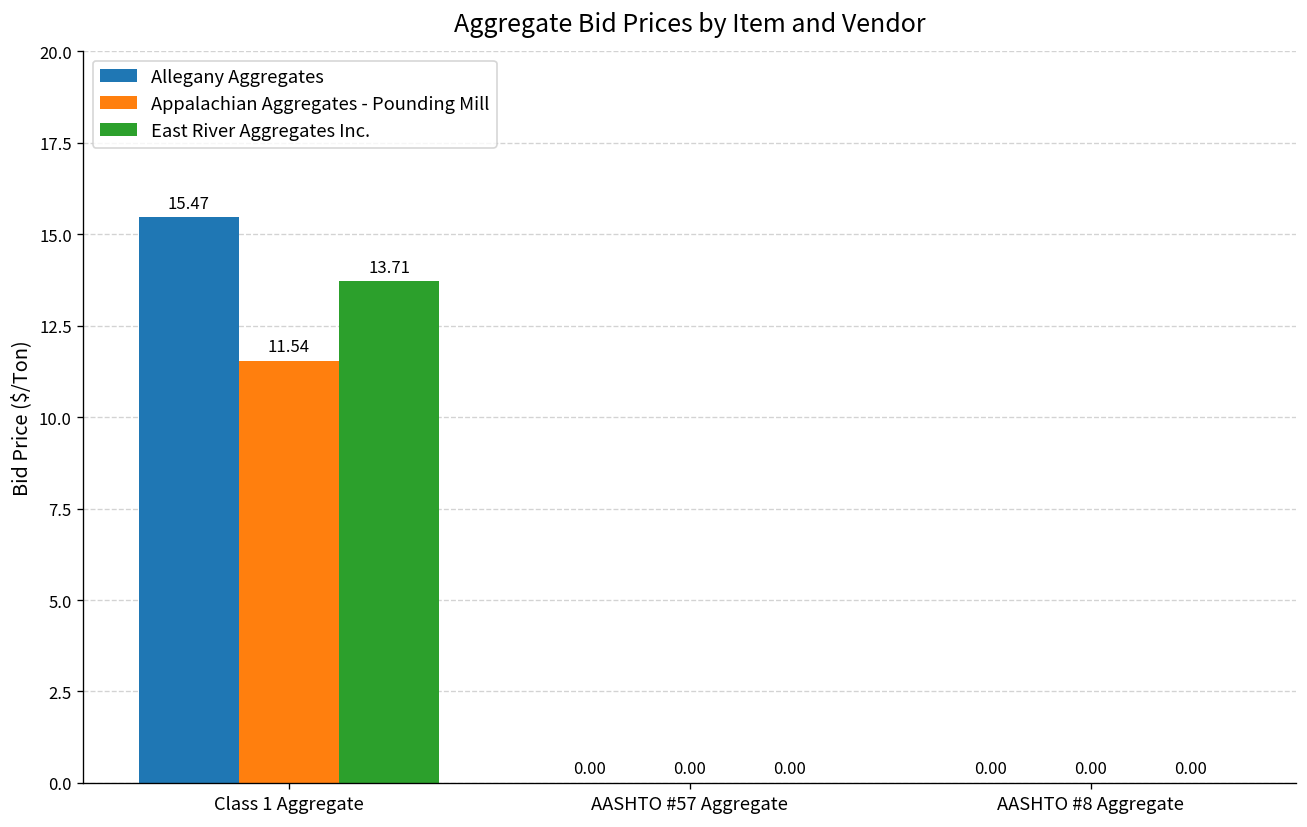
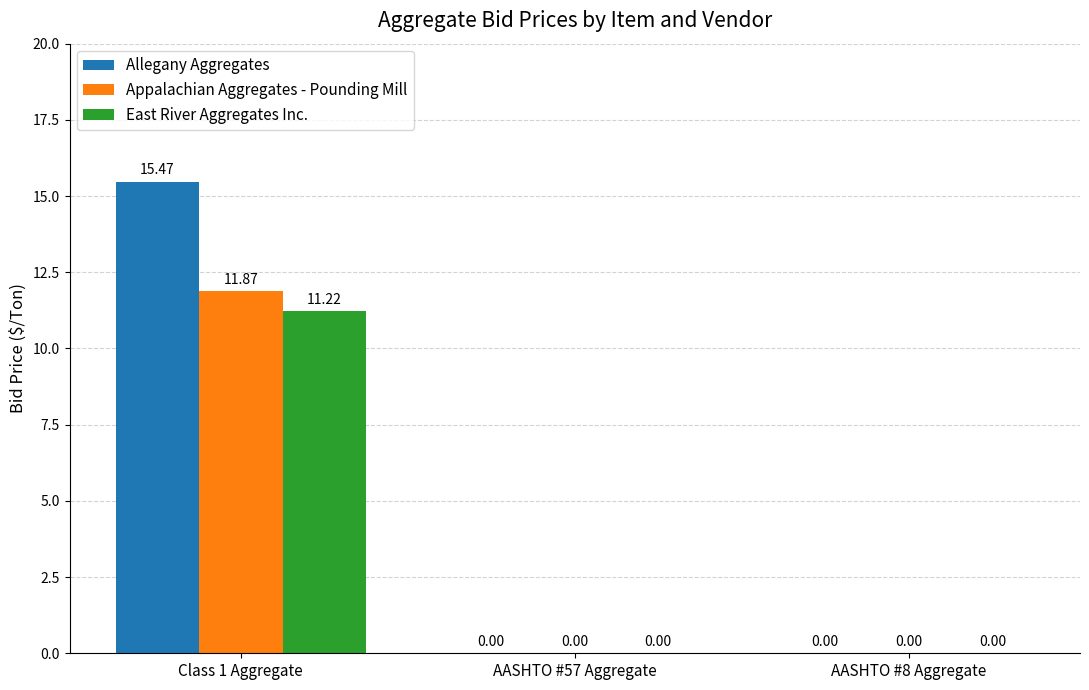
  {
    "Allegany Aggregates": {
      "Class 1 Aggregate": 15.47,
      "AASHTO #57 Aggregate": 0.00,
      "AASHTO #8 Aggregate": 0.00
    },
    "Appalachian Aggregates - Pounding Mill": {
-     "Class 1 Aggregate": 11.54,
+     "Class 1 Aggregate": 11.87,
      "AASHTO #57 Aggregate": 0.00,
      "AASHTO #8 Aggregate": 0.00
    },
    "East River Aggregates Inc.": {
-     "Class 1 Aggregate": 13.71,
+     "Class 1 Aggregate": 11.22,
      "AASHTO #57 Aggregate": 0.00,
      "AASHTO #8 Aggregate": 0.00
    }
  }
